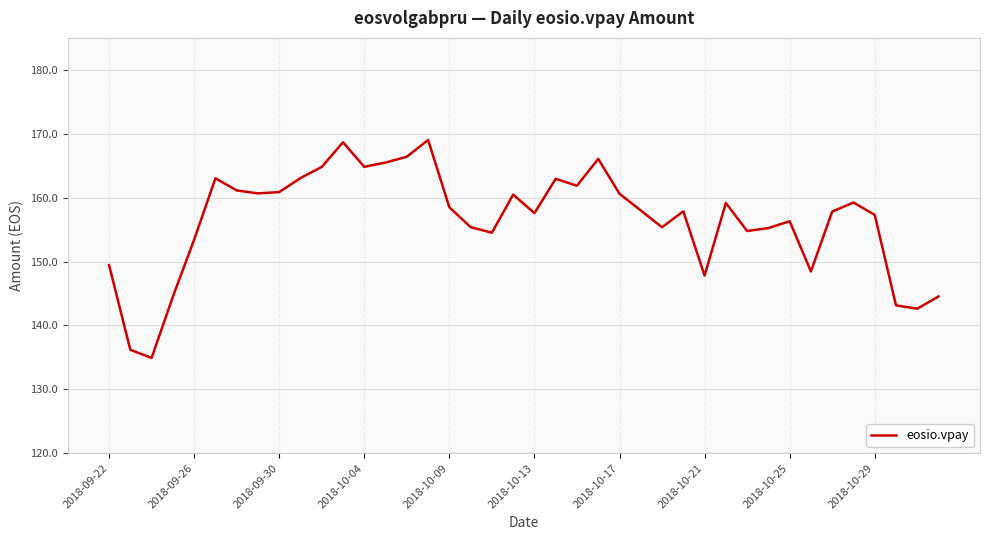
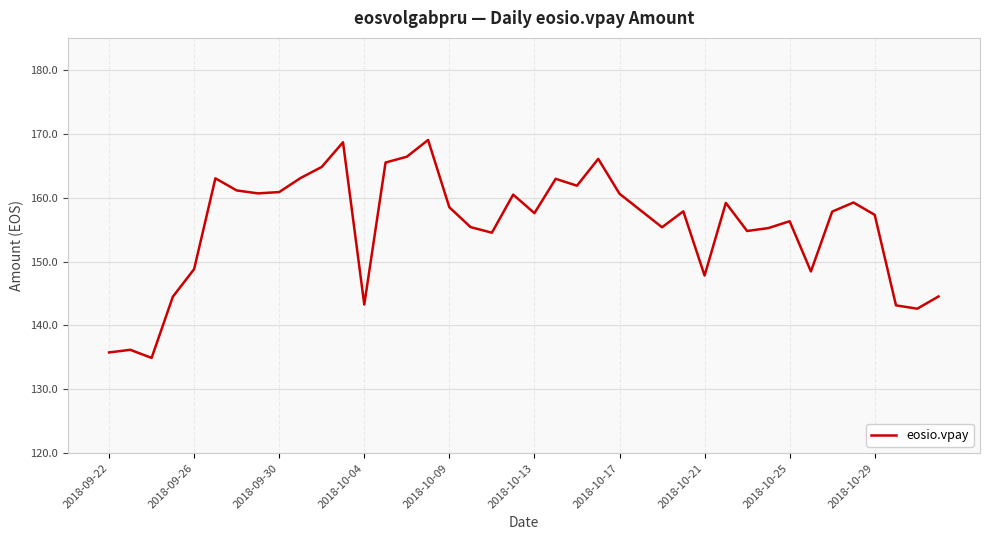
  {
-   "2018-09-22": 149,
-   "2018-09-26": 153,
+   "2018-09-22": 136,
+   "2018-09-26": 149,
    "2018-09-30": 161,
-   "2018-10-04": 165,
+   "2018-10-04": 143,
    "2018-10-09": 158,
    "2018-10-13": 158,
    "2018-10-17": 161,
    "2018-10-21": 148,
    "2018-10-25": 156,
    "2018-10-29": 157
  }
